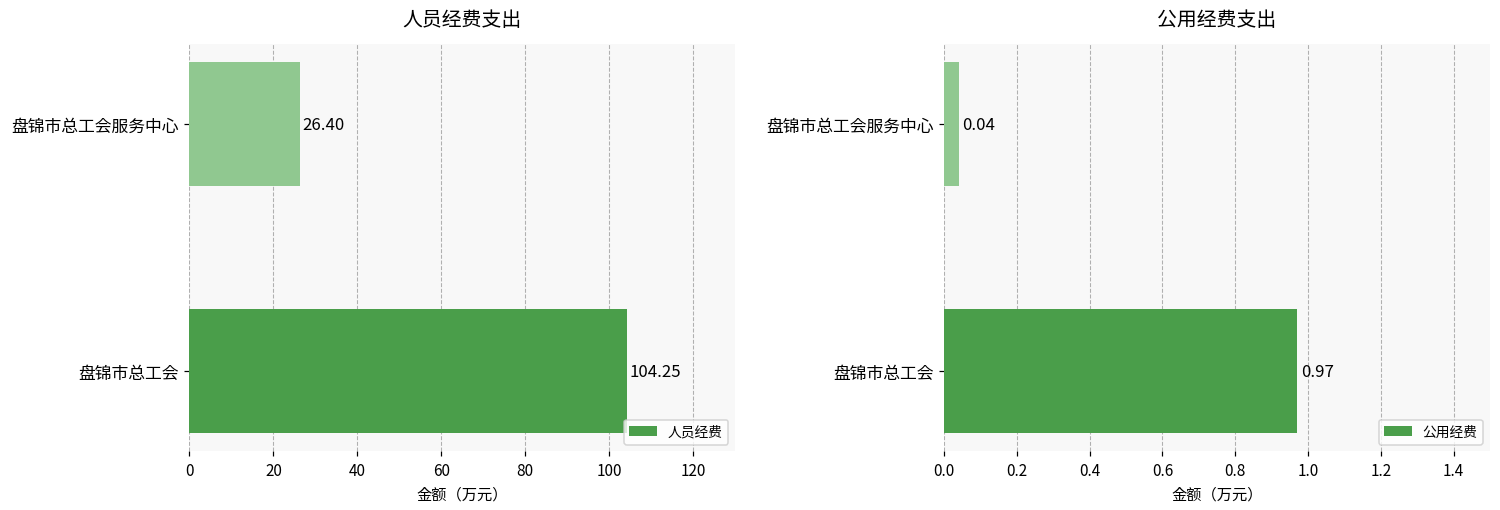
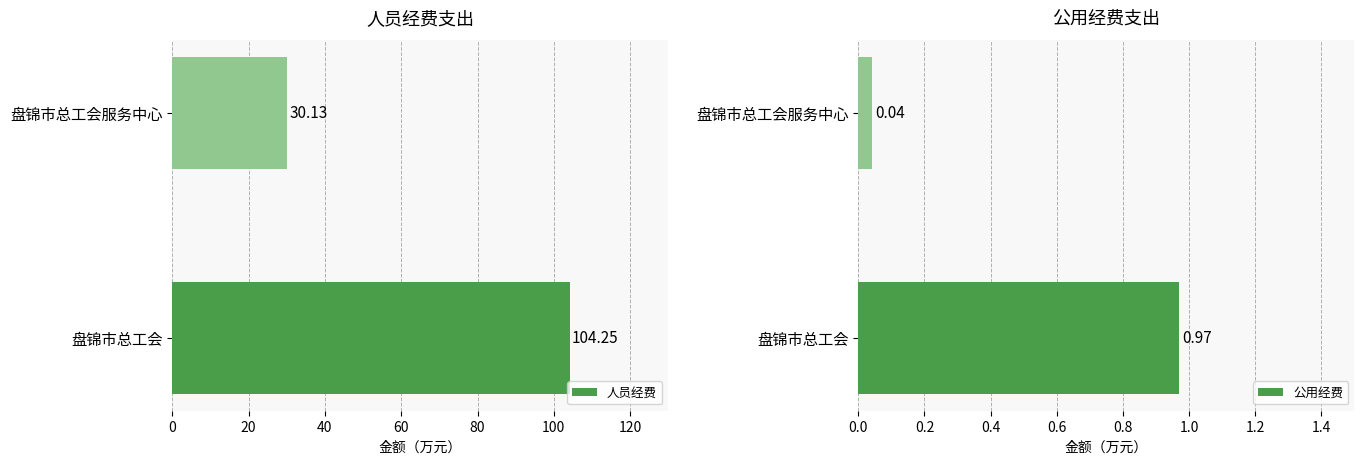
  {
    "人员经费支出": {
-     "盘锦市总工会服务中心": 26.40,
+     "盘锦市总工会服务中心": 30.13,
      "盘锦市总工会": 104.25
    },
    "公用经费支出": {
      "盘锦市总工会服务中心": 0.04,
      "盘锦市总工会": 0.97
    }
  }
